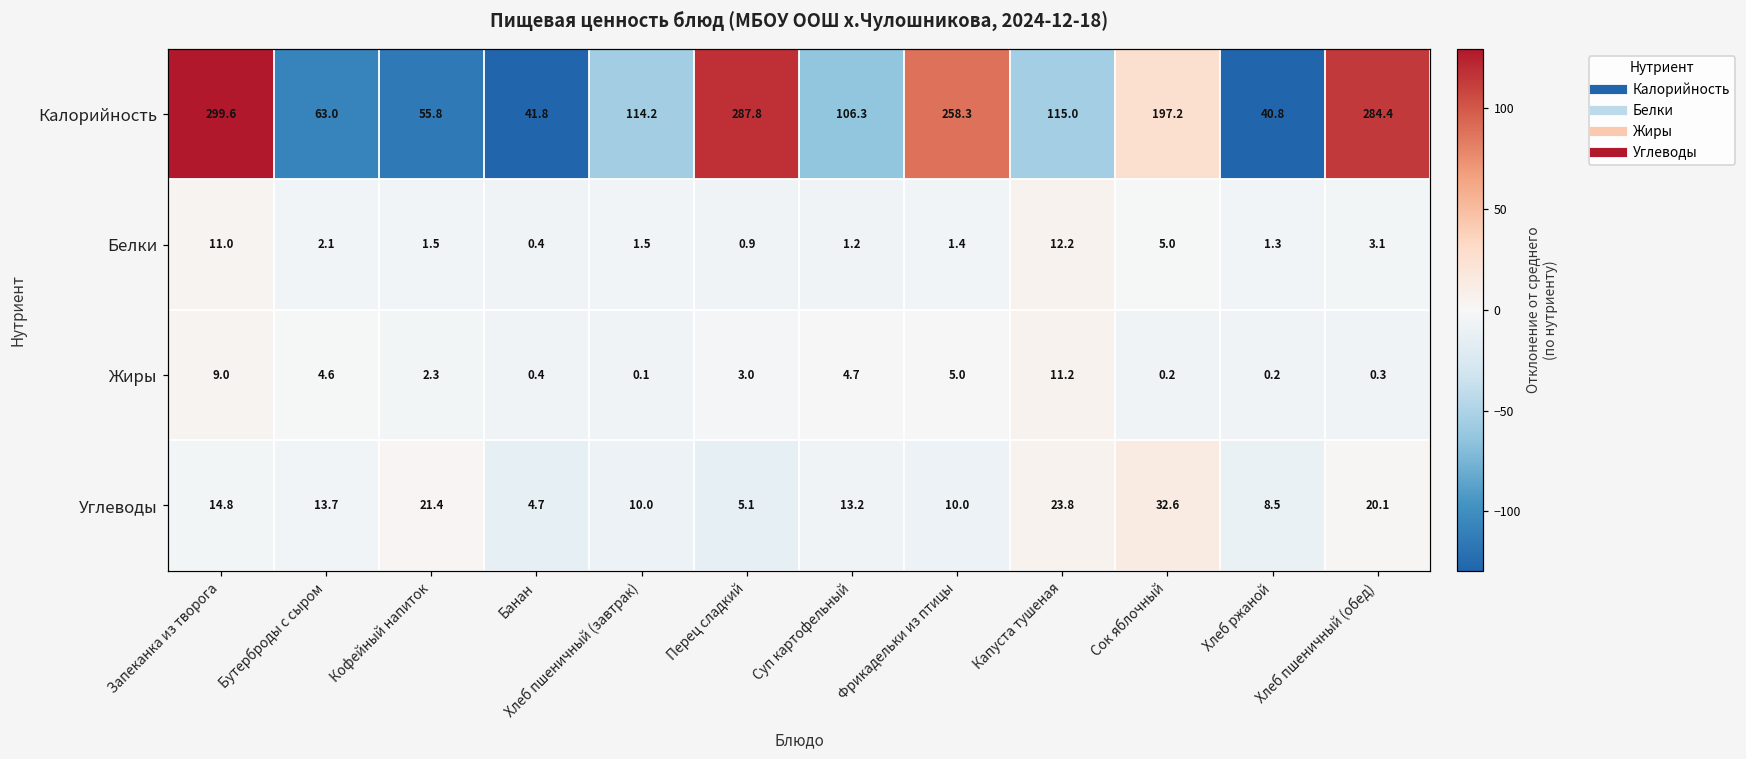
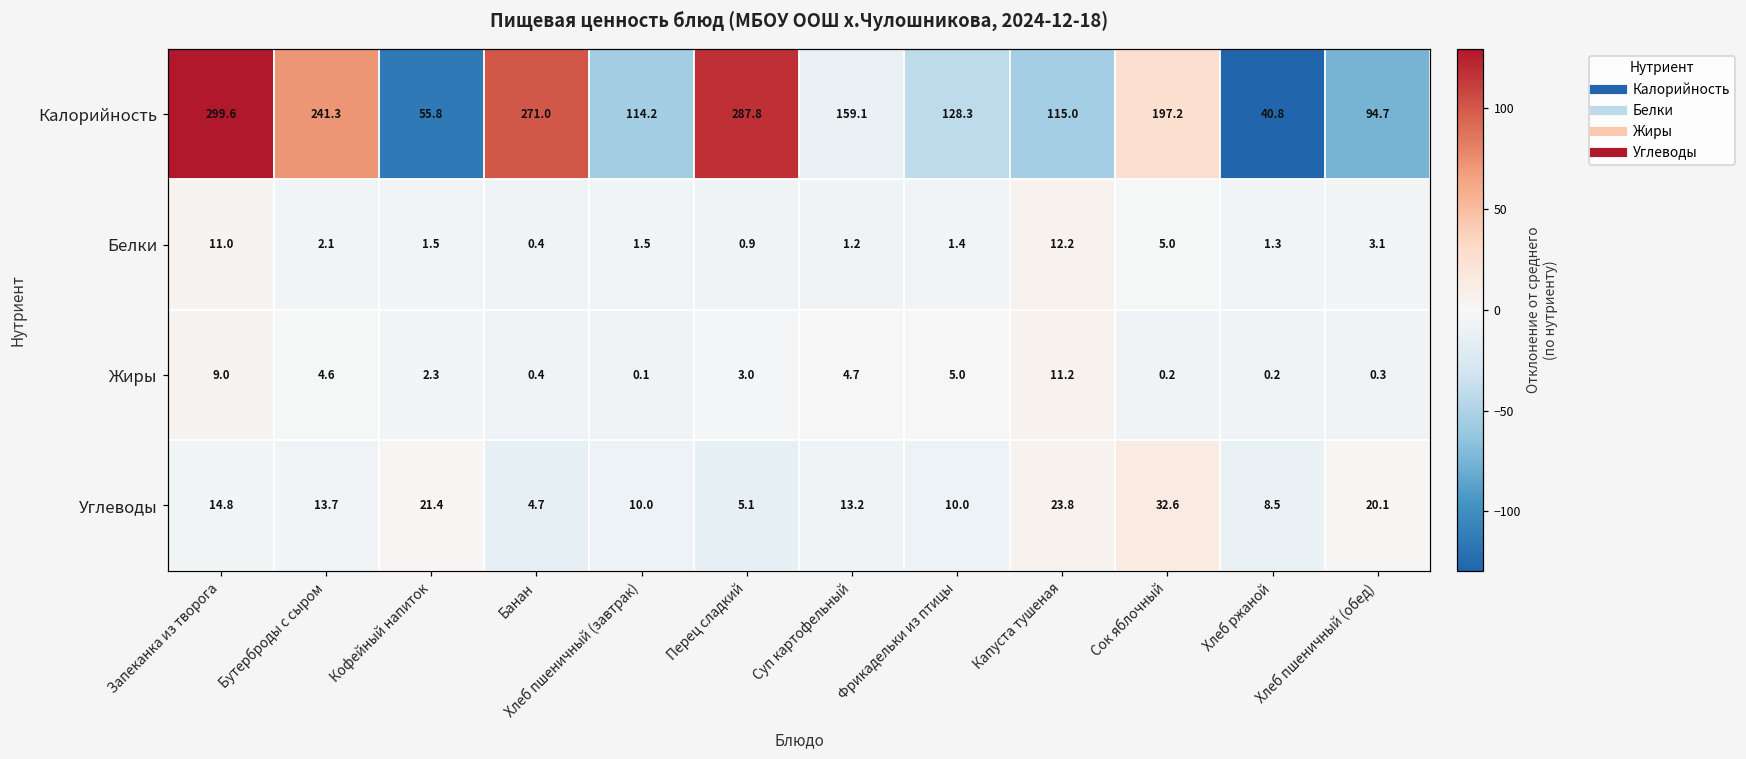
  {
    "Калорийность": {
      "Запеканка из творога": 299.6,
-     "Бутерброды с сыром": 63.0,
+     "Бутерброды с сыром": 241.3,
      "Кофейный напиток": 55.8,
-     "Банан": 41.8,
+     "Банан": 271.0,
      "Хлеб пшеничный (завтрак)": 114.2,
      "Перец сладкий": 287.8,
-     "Суп картофельный": 106.3,
-     "Фрикадельки из птицы": 258.3,
+     "Суп картофельный": 159.1,
+     "Фрикадельки из птицы": 128.3,
      "Капуста тушеная": 115.0,
      "Сок яблочный": 197.2,
      "Хлеб ржаной": 40.8,
-     "Хлеб пшеничный (обед)": 284.4
+     "Хлеб пшеничный (обед)": 94.7
    },
    "Белки": {
      "Запеканка из творога": 11.0,
      "Бутерброды с сыром": 2.1,
      "Кофейный напиток": 1.5,
      "Банан": 0.4,
      "Хлеб пшеничный (завтрак)": 1.5,
      "Перец сладкий": 0.9,
      "Суп картофельный": 1.2,
      "Фрикадельки из птицы": 1.4,
      "Капуста тушеная": 12.2,
      "Сок яблочный": 5.0,
      "Хлеб ржаной": 1.3,
      "Хлеб пшеничный (обед)": 3.1
    },
    "Жиры": {
      "Запеканка из творога": 9.0,
      "Бутерброды с сыром": 4.6,
      "Кофейный напиток": 2.3,
      "Банан": 0.4,
      "Хлеб пшеничный (завтрак)": 0.1,
      "Перец сладкий": 3.0,
      "Суп картофельный": 4.7,
      "Фрикадельки из птицы": 5.0,
      "Капуста тушеная": 11.2,
      "Сок яблочный": 0.2,
      "Хлеб ржаной": 0.2,
      "Хлеб пшеничный (обед)": 0.3
    },
    "Углеводы": {
      "Запеканка из творога": 14.8,
      "Бутерброды с сыром": 13.7,
      "Кофейный напиток": 21.4,
      "Банан": 4.7,
      "Хлеб пшеничный (завтрак)": 10.0,
      "Перец сладкий": 5.1,
      "Суп картофельный": 13.2,
      "Фрикадельки из птицы": 10.0,
      "Капуста тушеная": 23.8,
      "Сок яблочный": 32.6,
      "Хлеб ржаной": 8.5,
      "Хлеб пшеничный (обед)": 20.1
    }
  }
